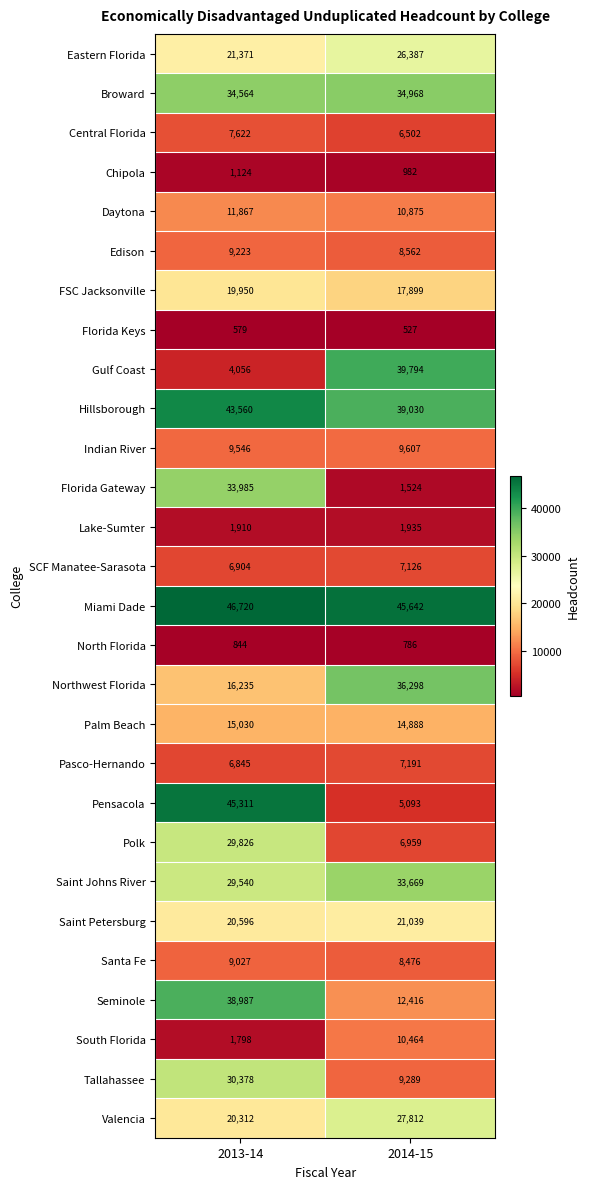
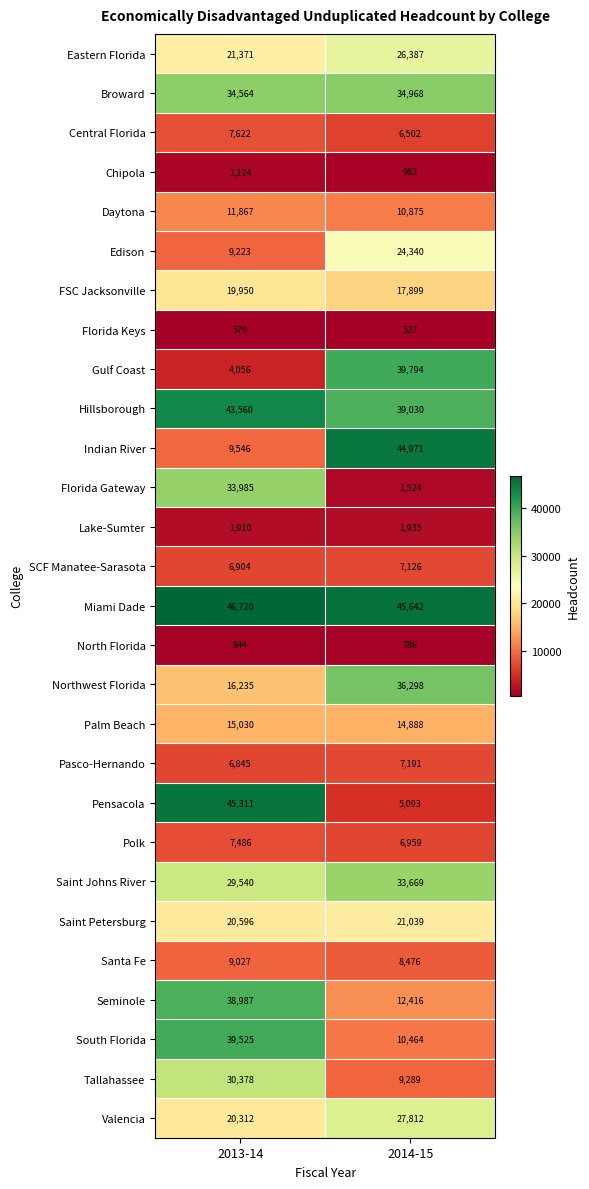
  {
    "Eastern Florida": {
      "2013-14": "21,371",
      "2014-15": "26,387"
    },
    "Broward": {
      "2013-14": "34,564",
      "2014-15": "34,968"
    },
    "Central Florida": {
      "2013-14": "7,622",
      "2014-15": "6,502"
    },
    "Chipola": {
      "2013-14": "1,124",
      "2014-15": "982"
    },
    "Daytona": {
      "2013-14": "11,867",
      "2014-15": "10,875"
    },
    "Edison": {
      "2013-14": "9,223",
-     "2014-15": "8,562"
+     "2014-15": "24,340"
    },
    "FSC Jacksonville": {
      "2013-14": "19,950",
      "2014-15": "17,899"
    },
    "Florida Keys": {
      "2013-14": "579",
      "2014-15": "527"
    },
    "Gulf Coast": {
      "2013-14": "4,056",
      "2014-15": "39,794"
    },
    "Hillsborough": {
      "2013-14": "43,560",
      "2014-15": "39,030"
    },
    "Indian River": {
      "2013-14": "9,546",
-     "2014-15": "9,607"
+     "2014-15": "44,971"
    },
    "Florida Gateway": {
      "2013-14": "33,985",
      "2014-15": "1,524"
    },
    "Lake-Sumter": {
      "2013-14": "1,910",
      "2014-15": "1,935"
    },
    "SCF Manatee-Sarasota": {
      "2013-14": "6,904",
      "2014-15": "7,126"
    },
    "Miami Dade": {
      "2013-14": "46,720",
      "2014-15": "45,642"
    },
    "North Florida": {
      "2013-14": "844",
      "2014-15": "786"
    },
    "Northwest Florida": {
      "2013-14": "16,235",
      "2014-15": "36,298"
    },
    "Palm Beach": {
      "2013-14": "15,030",
      "2014-15": "14,888"
    },
    "Pasco-Hernando": {
      "2013-14": "6,845",
      "2014-15": "7,191"
    },
    "Pensacola": {
      "2013-14": "45,311",
      "2014-15": "5,093"
    },
    "Polk": {
-     "2013-14": "29,826",
+     "2013-14": "7,486",
      "2014-15": "6,959"
    },
    "Saint Johns River": {
      "2013-14": "29,540",
      "2014-15": "33,669"
    },
    "Saint Petersburg": {
      "2013-14": "20,596",
      "2014-15": "21,039"
    },
    "Santa Fe": {
      "2013-14": "9,027",
      "2014-15": "8,476"
    },
    "Seminole": {
      "2013-14": "38,987",
      "2014-15": "12,416"
    },
    "South Florida": {
-     "2013-14": "1,798",
+     "2013-14": "39,525",
      "2014-15": "10,464"
    },
    "Tallahassee": {
      "2013-14": "30,378",
      "2014-15": "9,289"
    },
    "Valencia": {
      "2013-14": "20,312",
      "2014-15": "27,812"
    }
  }
